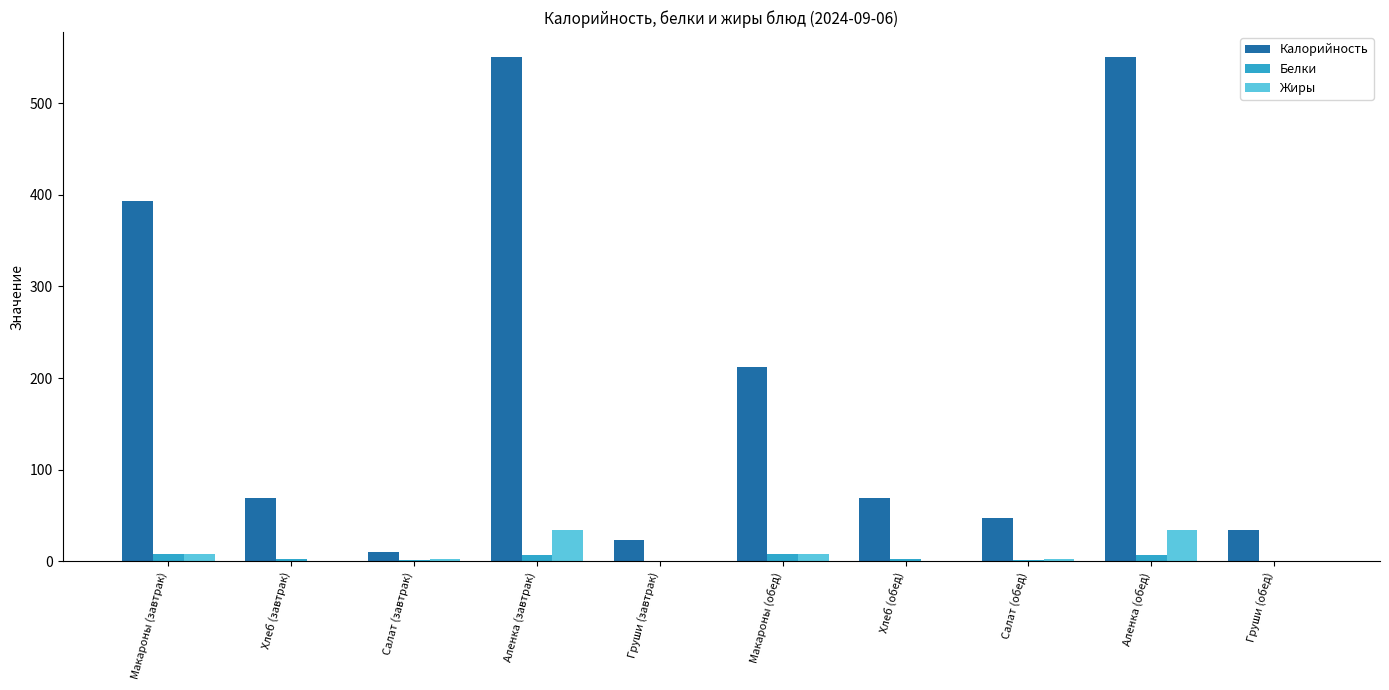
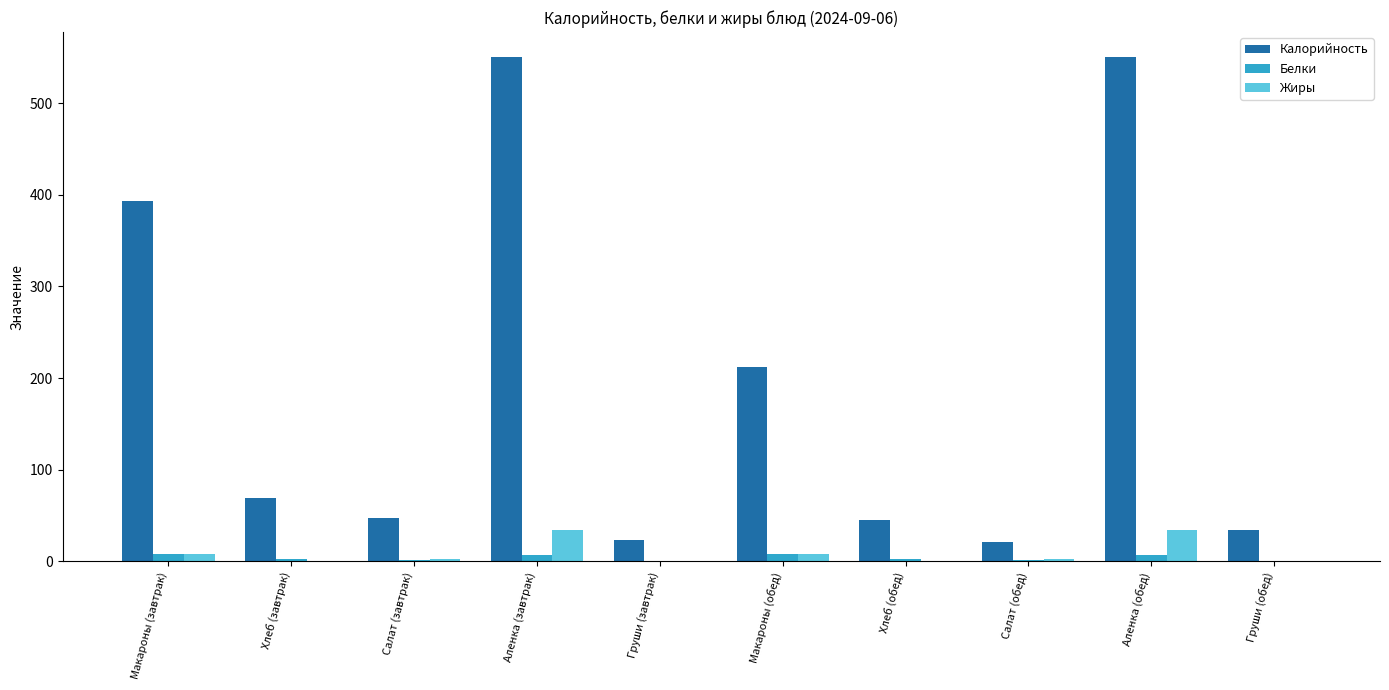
  {
    "Калорийность": {
      "Макароны (завтрак)": 390,
      "Хлеб (завтрак)": 70,
-     "Салат (завтрак)": 10,
+     "Салат (завтрак)": 50,
      "Аленка (завтрак)": 550,
      "Груши (завтрак)": 20,
      "Макароны (обед)": 210,
-     "Хлеб (обед)": 70,
-     "Салат (обед)": 50,
+     "Хлеб (обед)": 50,
+     "Салат (обед)": 20,
      "Аленка (обед)": 550,
      "Груши (обед)": 30
    }
  }
